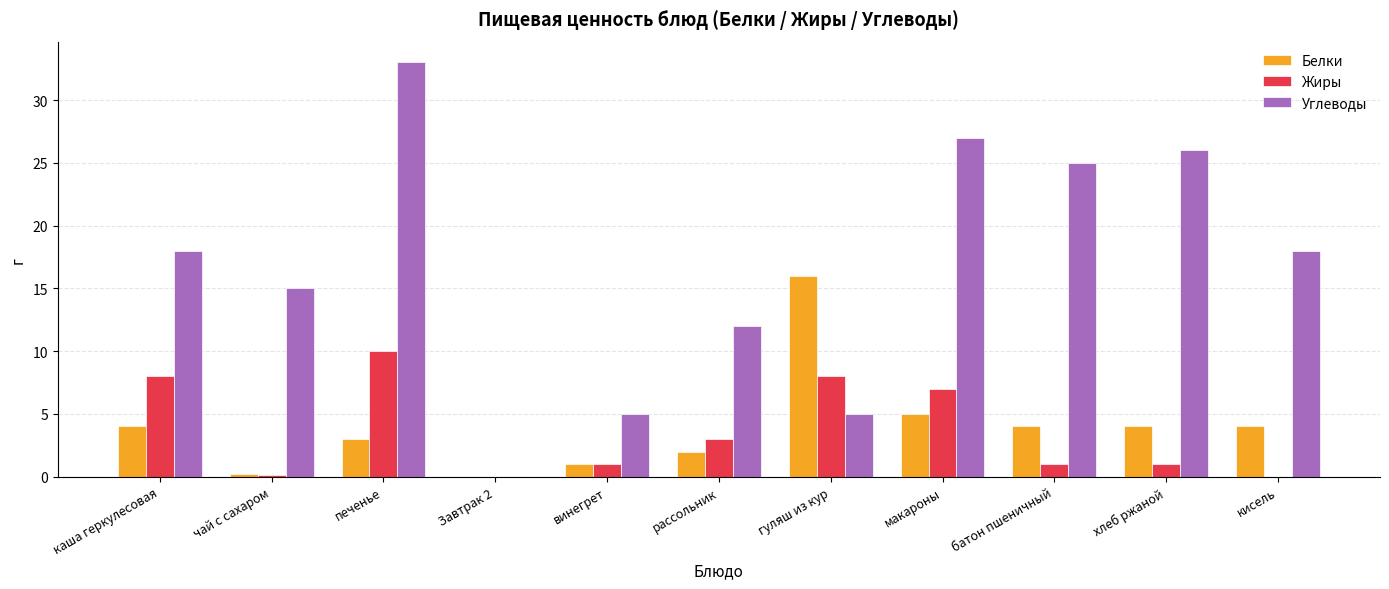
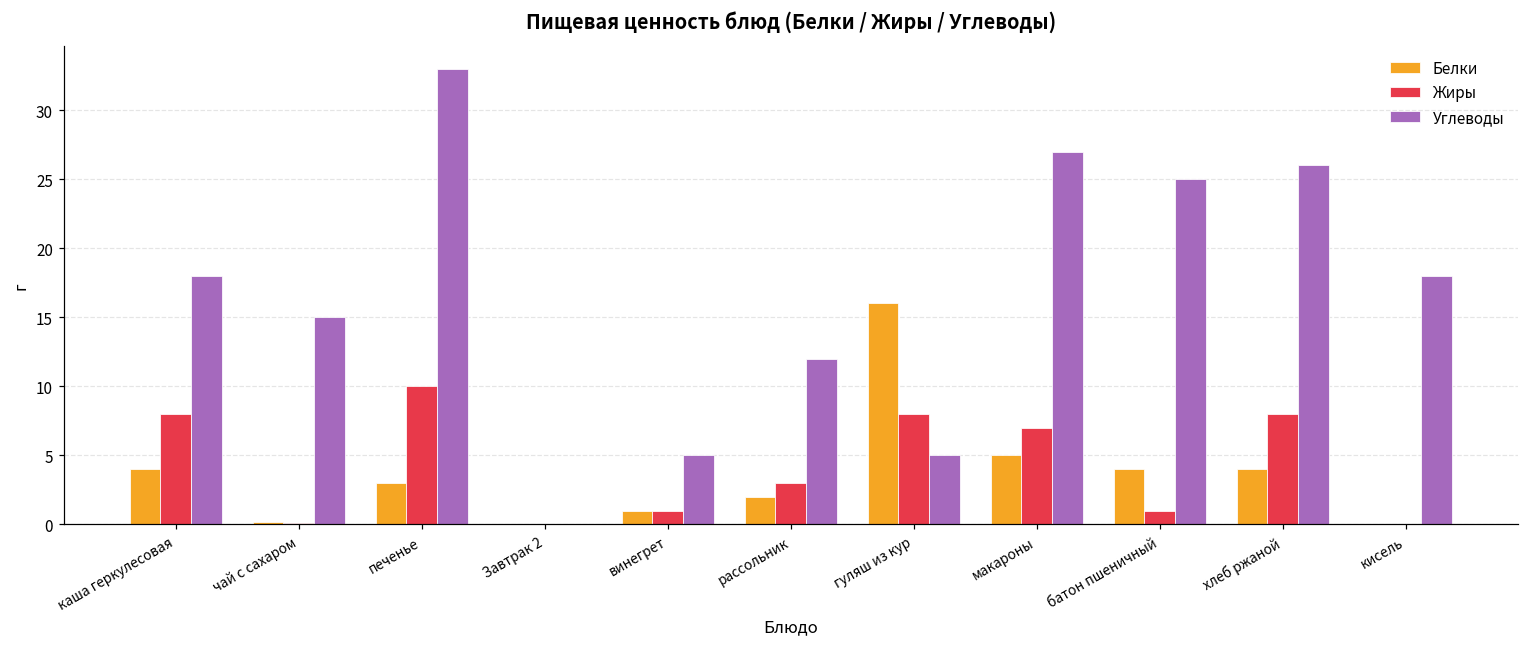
  {
    "Белки": {
      "каша геркулесовая": 4,
      "чай с сахаром": 0.2,
      "печенье": 3,
      "Завтрак 2": 0,
      "винегрет": 1,
      "рассольник": 2,
      "гуляш из кур": 16,
      "макароны": 5,
      "батон пшеничный": 4,
      "хлеб ржаной": 4,
-     "кисель": 4
+     "кисель": 0
    },
    "Жиры": {
      "каша геркулесовая": 8,
      "печенье": 10,
      "Завтрак 2": 0,
      "винегрет": 1,
      "рассольник": 3,
      "гуляш из кур": 8,
      "макароны": 7,
      "батон пшеничный": 1,
-     "хлеб ржаной": 1,
+     "хлеб ржаной": 8,
      "кисель": 0
    },
    "Углеводы": {
      "каша геркулесовая": 18,
      "чай с сахаром": 15,
      "печенье": 33,
      "Завтрак 2": 0,
      "винегрет": 5,
      "рассольник": 12,
      "гуляш из кур": 5,
      "макароны": 27,
      "батон пшеничный": 25,
      "хлеб ржаной": 26,
      "кисель": 18
    }
  }
